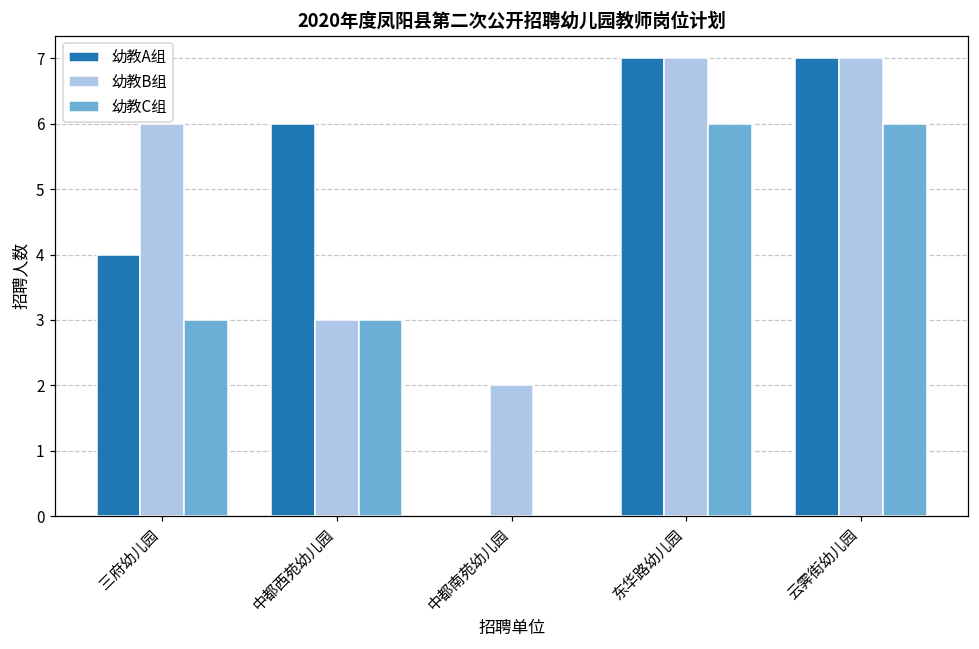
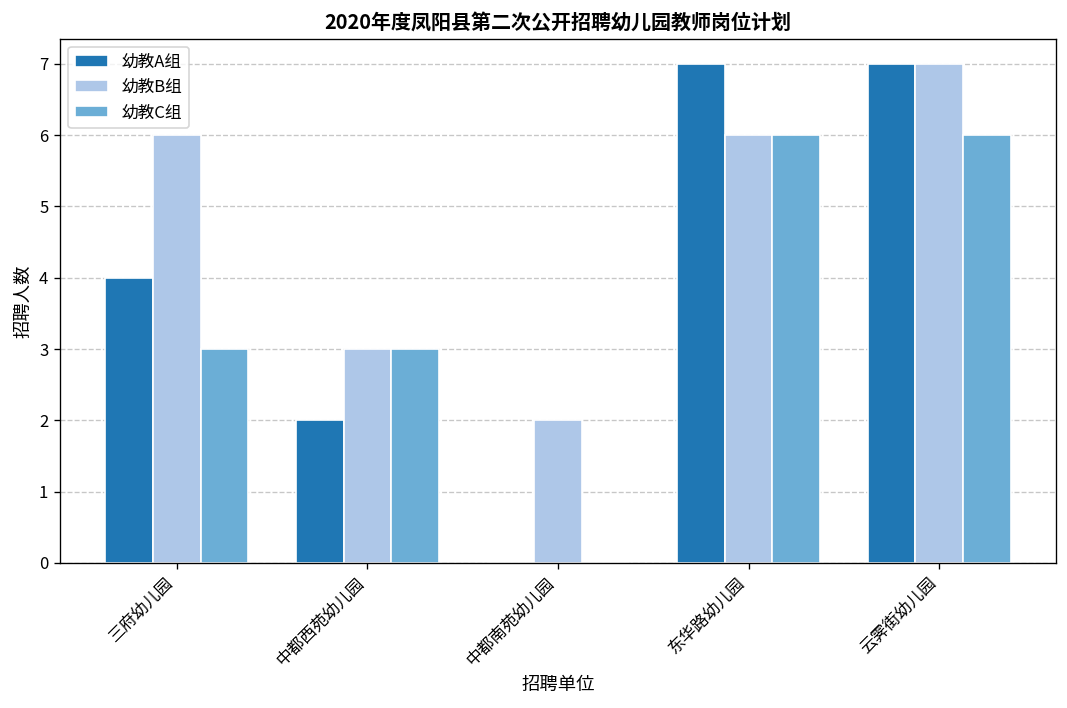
  {
    "幼教A组": {
      "三府幼儿园": 4,
-     "中都西苑幼儿园": 6,
+     "中都西苑幼儿园": 2,
      "中都南苑幼儿园": 0,
      "东华路幼儿园": 7,
      "云霁街幼儿园": 7
    },
    "幼教B组": {
      "三府幼儿园": 6,
      "中都西苑幼儿园": 3,
      "中都南苑幼儿园": 2,
-     "东华路幼儿园": 7,
+     "东华路幼儿园": 6,
      "云霁街幼儿园": 7
    },
    "幼教C组": {
      "三府幼儿园": 3,
      "中都西苑幼儿园": 3,
      "中都南苑幼儿园": 0,
      "东华路幼儿园": 6,
      "云霁街幼儿园": 6
    }
  }
